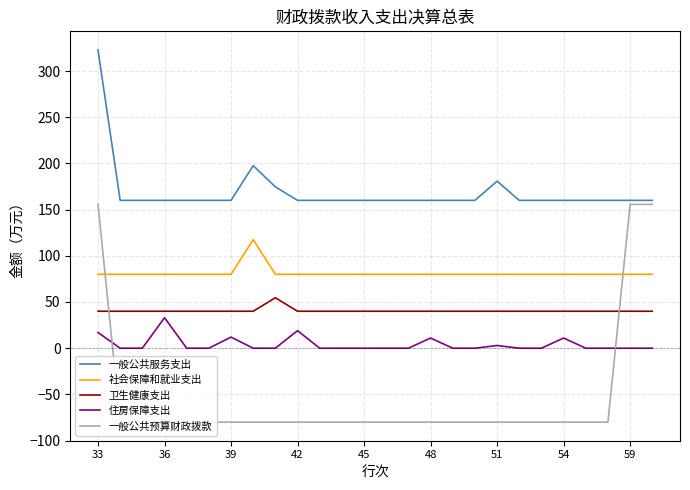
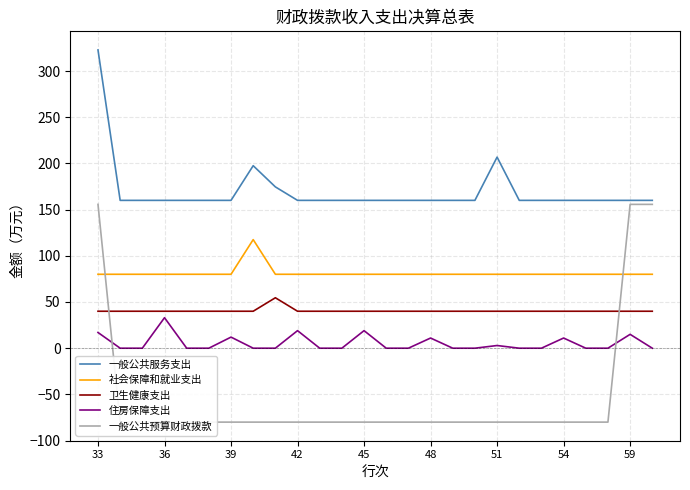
  {
    "一般公共服务支出": {
      "33": 320,
      "36": 160,
      "39": 160,
      "42": 160,
      "45": 160,
      "48": 160,
-     "51": 180,
+     "51": 210,
      "54": 160,
      "59": 160
    },
    "社会保障和就业支出": {
      "33": 80,
      "36": 80,
      "39": 80,
      "42": 80,
      "45": 80,
      "48": 80,
      "51": 80,
      "54": 80,
      "59": 80
    },
    "卫生健康支出": {
      "33": 40,
      "36": 40,
      "39": 40,
      "42": 40,
      "45": 40,
      "48": 40,
      "51": 40,
      "54": 40,
      "59": 40
    },
    "住房保障支出": {
      "33": 20,
      "36": 30,
      "39": 10,
      "42": 20,
-     "45": 0,
+     "45": 20,
      "48": 10,
      "51": 0,
      "54": 10,
-     "59": 0
+     "59": 20
    },
    "一般公共预算财政拨款": {
      "33": 160,
      "39": -80,
      "42": -80,
      "45": -80,
      "48": -80,
      "51": -80,
      "54": -80,
      "59": 160
    }
  }
